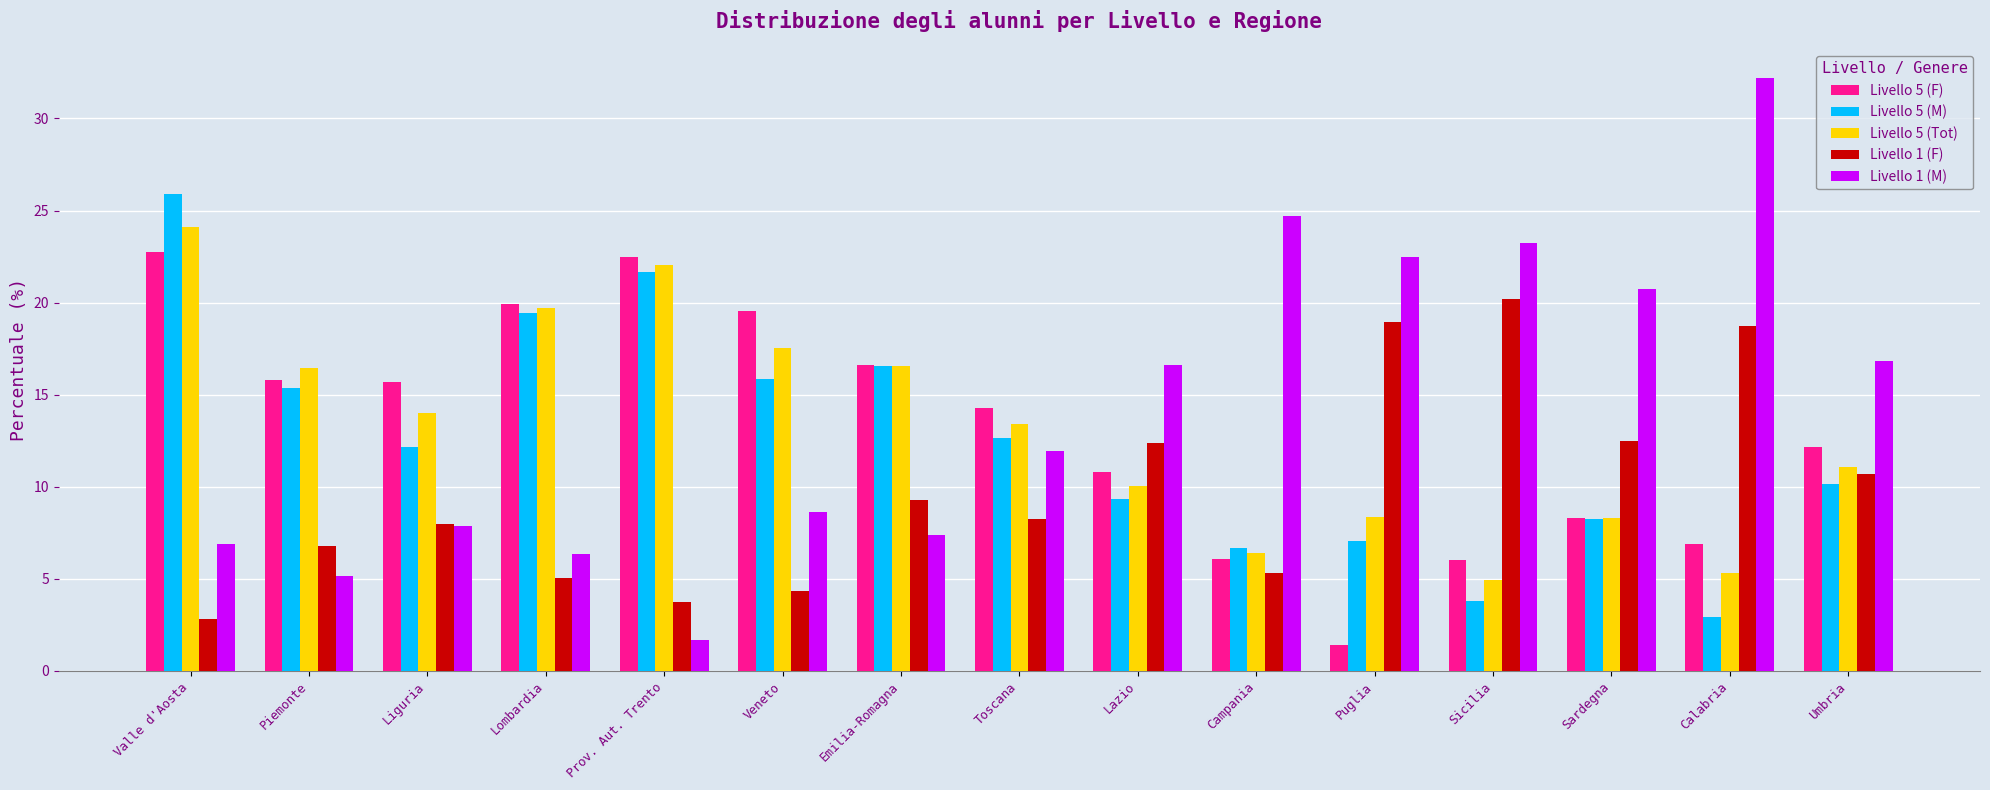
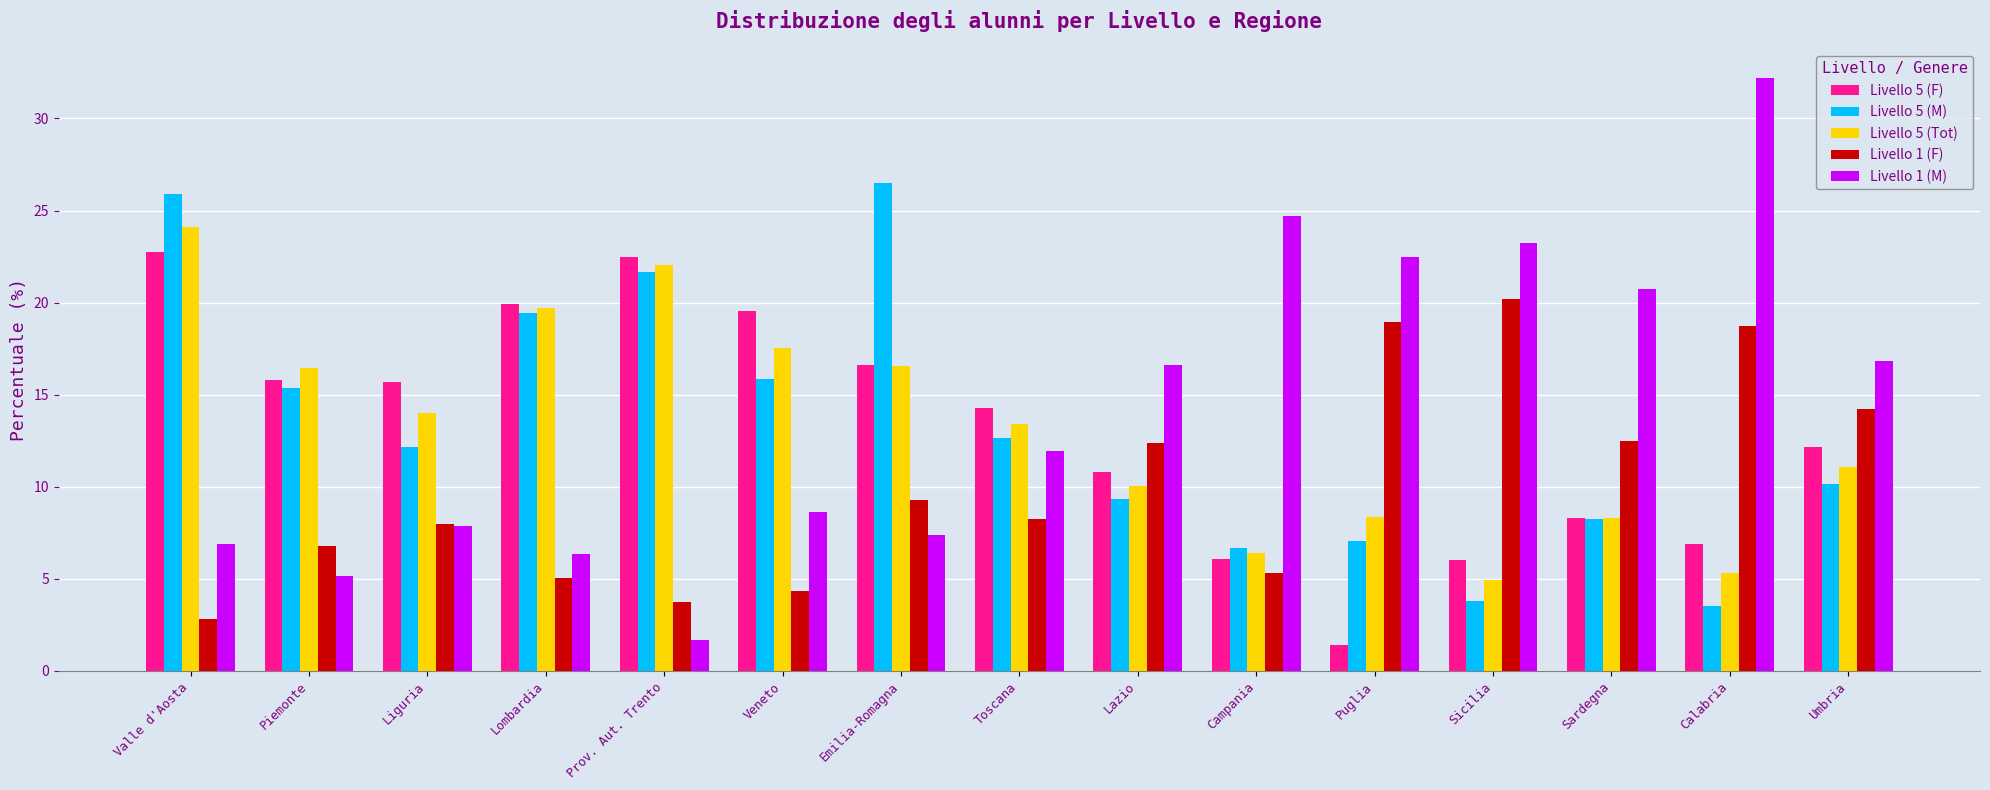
  {
    "Livello 5 (F)": {
      "Valle d'Aosta": 22.7,
      "Piemonte": 15.8,
      "Liguria": 15.7,
      "Lombardia": 19.9,
      "Prov. Aut. Trento": 22.5,
      "Veneto": 19.5,
      "Emilia-Romagna": 16.6,
      "Toscana": 14.3,
      "Lazio": 10.8,
      "Campania": 6.1,
      "Puglia": 1.4,
      "Sicilia": 6.0,
      "Sardegna": 8.3,
      "Calabria": 6.9,
      "Umbria": 12.1
    },
    "Livello 5 (M)": {
      "Valle d'Aosta": 25.9,
      "Piemonte": 15.4,
      "Liguria": 12.2,
      "Lombardia": 19.5,
      "Prov. Aut. Trento": 21.7,
      "Veneto": 15.8,
-     "Emilia-Romagna": 16.5,
+     "Emilia-Romagna": 26.5,
      "Toscana": 12.6,
      "Lazio": 9.3,
      "Campania": 6.7,
      "Puglia": 7.0,
      "Sicilia": 3.8,
      "Sardegna": 8.3,
-     "Calabria": 2.9,
+     "Calabria": 3.5,
      "Umbria": 10.1
    },
    "Livello 5 (Tot)": {
      "Valle d'Aosta": 24.1,
      "Piemonte": 16.4,
      "Liguria": 14.0,
      "Lombardia": 19.7,
      "Prov. Aut. Trento": 22.1,
      "Veneto": 17.6,
      "Emilia-Romagna": 16.6,
      "Toscana": 13.4,
      "Lazio": 10.0,
      "Campania": 6.4,
      "Puglia": 8.3,
      "Sicilia": 4.9,
      "Sardegna": 8.3,
      "Calabria": 5.3,
      "Umbria": 11.1
    },
    "Livello 1 (F)": {
      "Valle d'Aosta": 2.8,
      "Piemonte": 6.8,
      "Liguria": 8.0,
      "Lombardia": 5.0,
      "Prov. Aut. Trento": 3.7,
      "Veneto": 4.3,
      "Emilia-Romagna": 9.3,
      "Toscana": 8.2,
      "Lazio": 12.4,
      "Campania": 5.3,
      "Puglia": 18.9,
      "Sicilia": 20.2,
      "Sardegna": 12.5,
      "Calabria": 18.7,
-     "Umbria": 10.7
+     "Umbria": 14.2
    },
    "Livello 1 (M)": {
      "Valle d'Aosta": 6.9,
      "Piemonte": 5.1,
      "Liguria": 7.8,
      "Lombardia": 6.4,
      "Prov. Aut. Trento": 1.7,
      "Veneto": 8.6,
      "Emilia-Romagna": 7.4,
      "Toscana": 12.0,
      "Lazio": 16.6,
      "Campania": 24.7,
      "Puglia": 22.5,
      "Sicilia": 23.2,
      "Sardegna": 20.7,
      "Calabria": 32.2,
      "Umbria": 16.8
    }
  }
